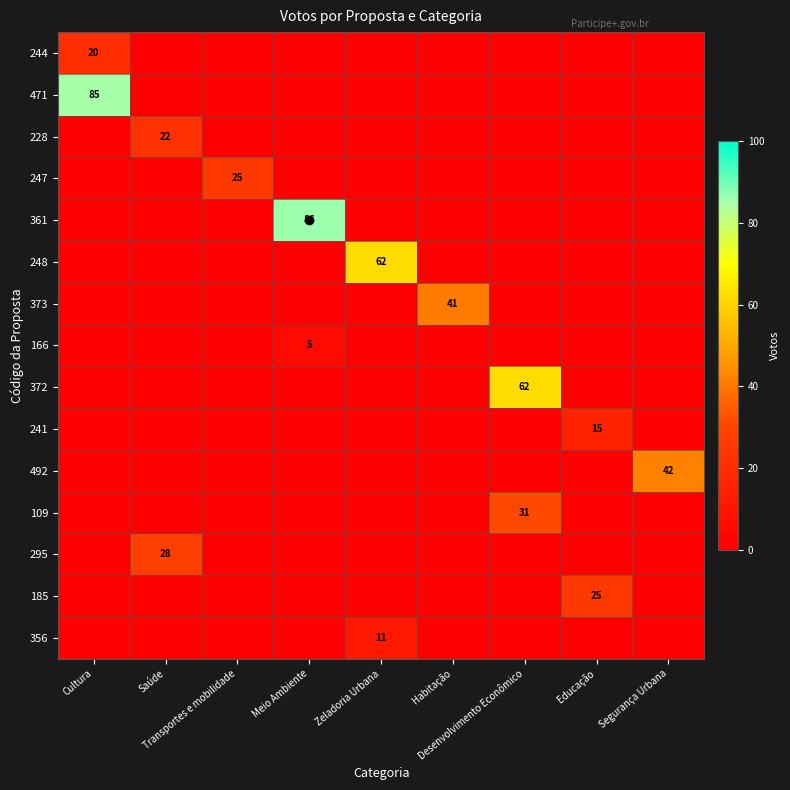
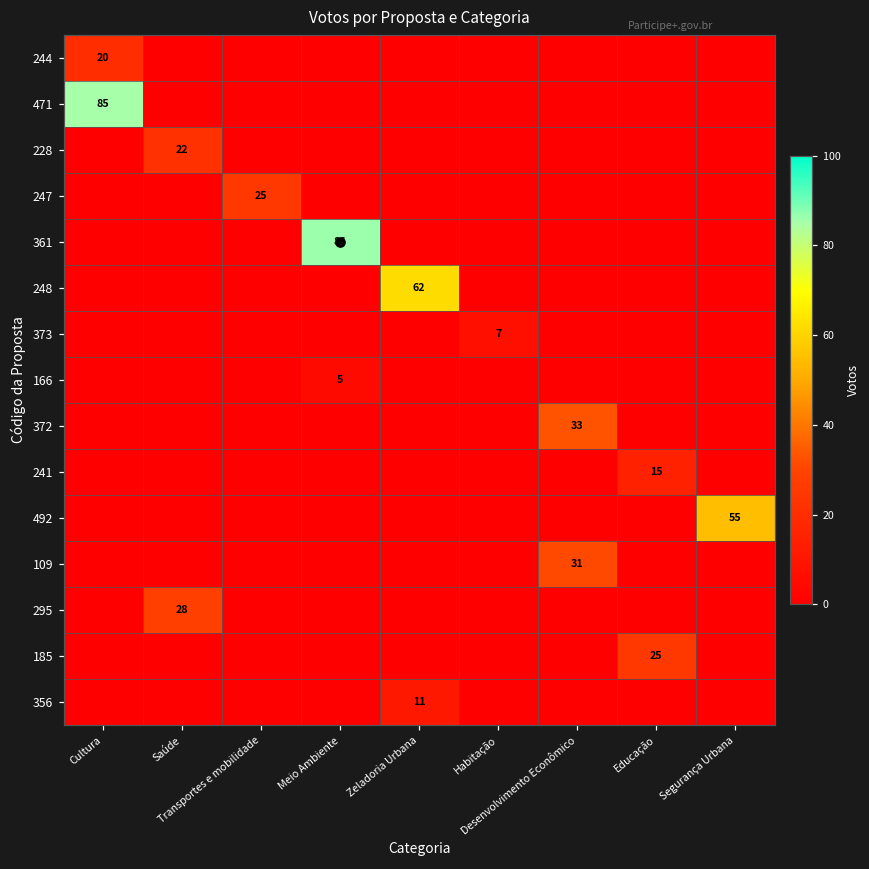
  {
    "244": {
      "Cultura": 20
    },
    "471": {
      "Cultura": 85
    },
    "228": {
      "Saúde": 22
    },
    "247": {
      "Transportes e mobilidade": 25
    },
    "248": {
      "Zeladoria Urbana": 62
    },
    "373": {
-     "Habitação": 41
+     "Habitação": 7
    },
    "166": {
      "Meio Ambiente": 5
    },
    "372": {
-     "Desenvolvimento Econômico": 62
+     "Desenvolvimento Econômico": 33
    },
    "241": {
      "Educação": 15
    },
    "492": {
-     "Segurança Urbana": 42
+     "Segurança Urbana": 55
    },
    "109": {
      "Desenvolvimento Econômico": 31
    },
    "295": {
      "Saúde": 28
    },
    "185": {
      "Educação": 25
    },
    "356": {
      "Zeladoria Urbana": 11
    }
  }
